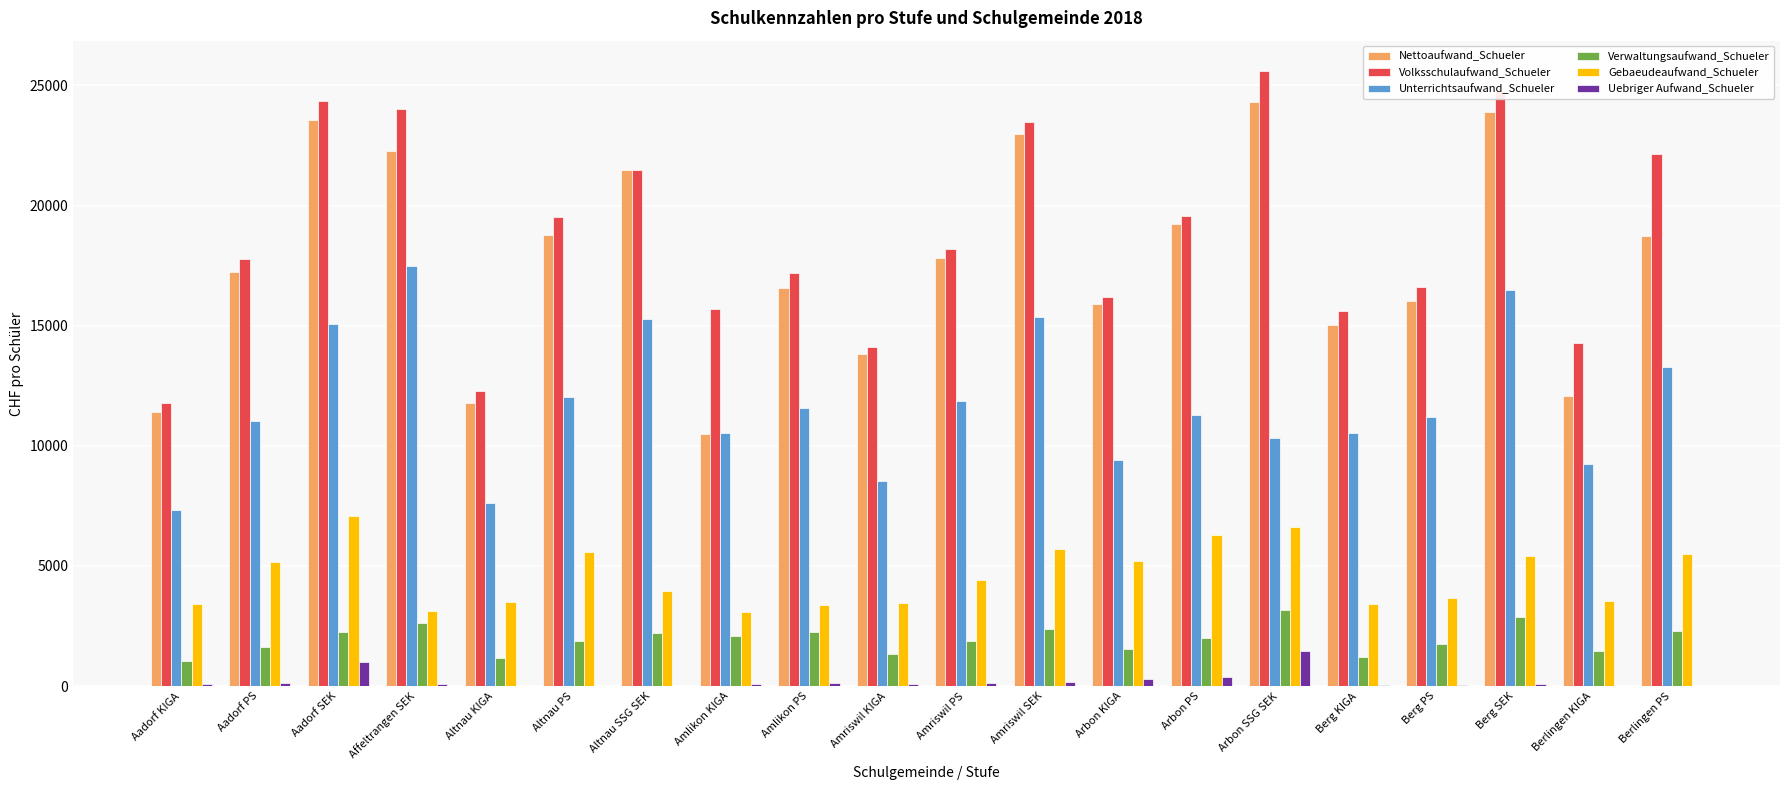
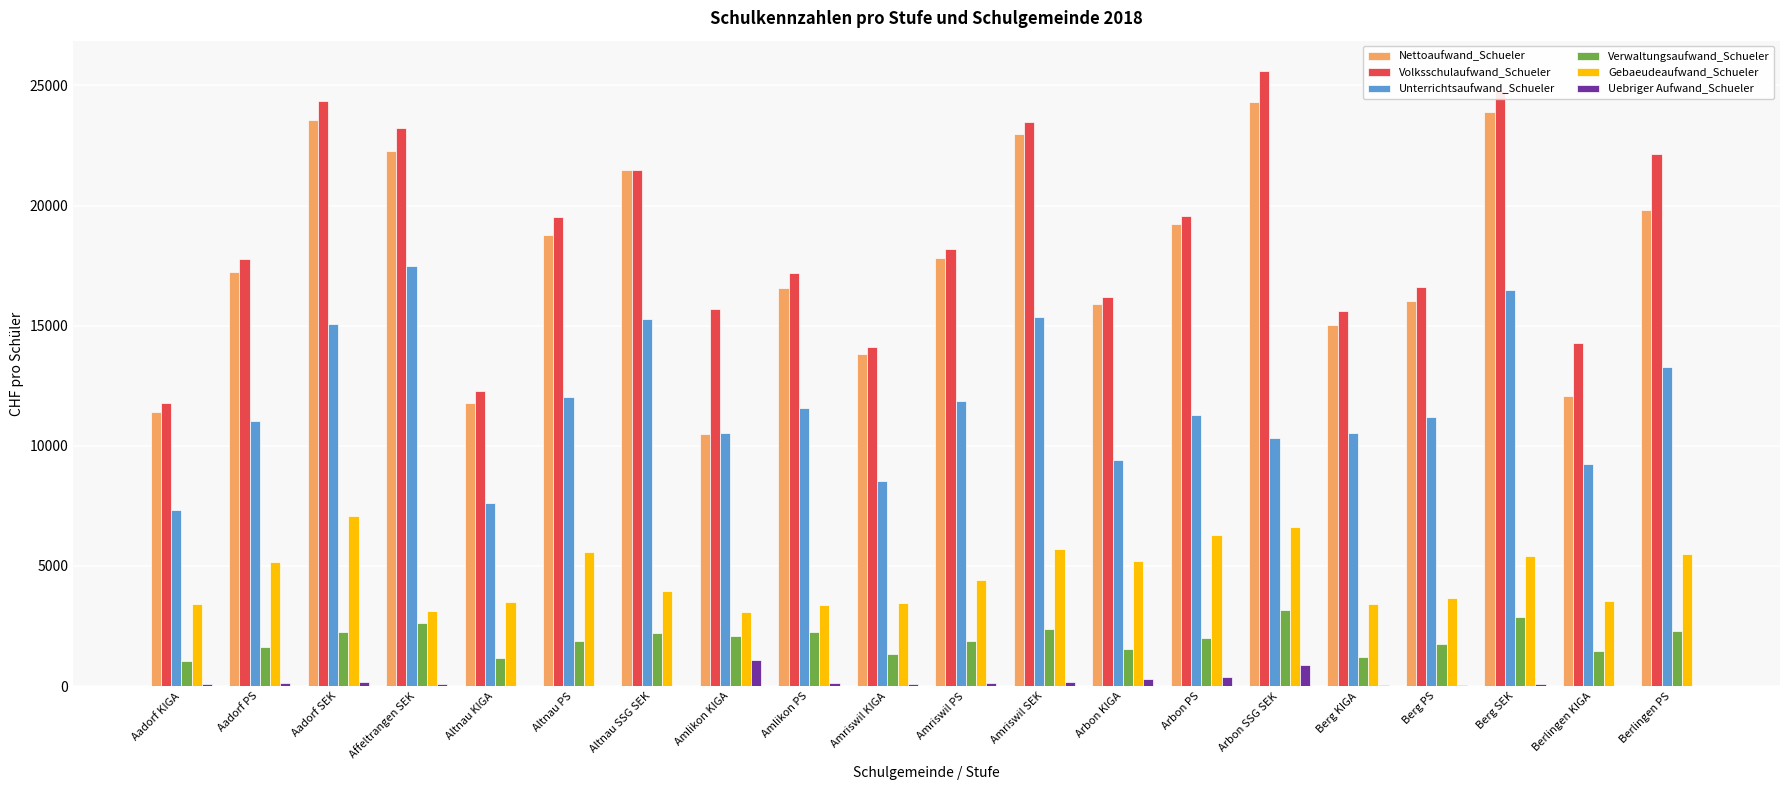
  {
    "Nettoaufwand_Schueler": {
      "Aadorf KIGA": 11400,
      "Aadorf PS": 17200,
      "Aadorf SEK": 23600,
      "Affeltrangen SEK": 22300,
      "Altnau KIGA": 11800,
      "Altnau PS": 18800,
      "Altnau SSG SEK": 21500,
      "Amlikon KIGA": 10500,
      "Amlikon PS": 16600,
      "Amriswil KIGA": 13800,
      "Amriswil PS": 17800,
      "Amriswil SEK": 23000,
      "Arbon KIGA": 15900,
      "Arbon PS": 19200,
      "Arbon SSG SEK": 24300,
      "Berg KIGA": 15000,
      "Berg PS": 16000,
      "Berg SEK": 23900,
      "Berlingen KIGA": 12100,
-     "Berlingen PS": 18700
+     "Berlingen PS": 19800
    },
    "Volksschulaufwand_Schueler": {
      "Aadorf KIGA": 11800,
      "Aadorf PS": 17800,
      "Aadorf SEK": 24400,
-     "Affeltrangen SEK": 24000,
+     "Affeltrangen SEK": 23200,
      "Altnau KIGA": 12300,
      "Altnau PS": 19500,
      "Altnau SSG SEK": 21500,
      "Amlikon KIGA": 15700,
      "Amlikon PS": 17200,
      "Amriswil KIGA": 14100,
      "Amriswil PS": 18200,
      "Amriswil SEK": 23500,
      "Arbon KIGA": 16200,
      "Arbon PS": 19600,
      "Arbon SSG SEK": 25600,
      "Berg KIGA": 15600,
      "Berg PS": 16600,
      "Berlingen KIGA": 14300,
      "Berlingen PS": 22100
    },
    "Unterrichtsaufwand_Schueler": {
      "Aadorf KIGA": 7300,
      "Aadorf PS": 11000,
      "Aadorf SEK": 15100,
      "Affeltrangen SEK": 17500,
      "Altnau KIGA": 7600,
      "Altnau PS": 12000,
      "Altnau SSG SEK": 15300,
      "Amlikon KIGA": 10600,
      "Amlikon PS": 11600,
      "Amriswil KIGA": 8500,
      "Amriswil PS": 11900,
      "Amriswil SEK": 15400,
      "Arbon KIGA": 9400,
      "Arbon PS": 11300,
      "Arbon SSG SEK": 10300,
      "Berg KIGA": 10600,
      "Berg PS": 11200,
      "Berg SEK": 16500,
      "Berlingen KIGA": 9200,
      "Berlingen PS": 13300
    },
    "Verwaltungsaufwand_Schueler": {
      "Aadorf KIGA": 1000,
      "Aadorf PS": 1600,
      "Aadorf SEK": 2200,
      "Affeltrangen SEK": 2600,
      "Altnau KIGA": 1200,
      "Altnau PS": 1900,
      "Altnau SSG SEK": 2200,
      "Amlikon KIGA": 2100,
      "Amlikon PS": 2300,
      "Amriswil KIGA": 1300,
      "Amriswil PS": 1900,
      "Amriswil SEK": 2400,
      "Arbon KIGA": 1500,
      "Arbon PS": 2000,
      "Arbon SSG SEK": 3200,
      "Berg KIGA": 1200,
      "Berg PS": 1800,
      "Berg SEK": 2900,
      "Berlingen KIGA": 1500,
      "Berlingen PS": 2300
    },
    "Gebaeudeaufwand_Schueler": {
      "Aadorf KIGA": 3400,
      "Aadorf PS": 5200,
      "Aadorf SEK": 7100,
      "Affeltrangen SEK": 3100,
      "Altnau KIGA": 3500,
      "Altnau PS": 5600,
      "Altnau SSG SEK": 3900,
      "Amlikon KIGA": 3100,
      "Amlikon PS": 3400,
      "Amriswil KIGA": 3400,
      "Amriswil PS": 4400,
      "Amriswil SEK": 5700,
      "Arbon KIGA": 5200,
      "Arbon PS": 6300,
      "Arbon SSG SEK": 6600,
      "Berg KIGA": 3400,
      "Berg PS": 3600,
      "Berg SEK": 5400,
      "Berlingen KIGA": 3600,
      "Berlingen PS": 5500
    },
    "Uebriger Aufwand_Schueler": {
      "Aadorf PS": 100,
-     "Aadorf SEK": 1000,
+     "Aadorf SEK": 200,
      "Altnau SSG SEK": 0,
-     "Amlikon KIGA": 100,
+     "Amlikon KIGA": 1100,
      "Amlikon PS": 100,
      "Amriswil PS": 100,
      "Amriswil SEK": 200,
      "Arbon KIGA": 300,
      "Arbon PS": 400,
-     "Arbon SSG SEK": 1500,
+     "Arbon SSG SEK": 900,
      "Berlingen KIGA": 0,
      "Berlingen PS": 0
    }
  }
